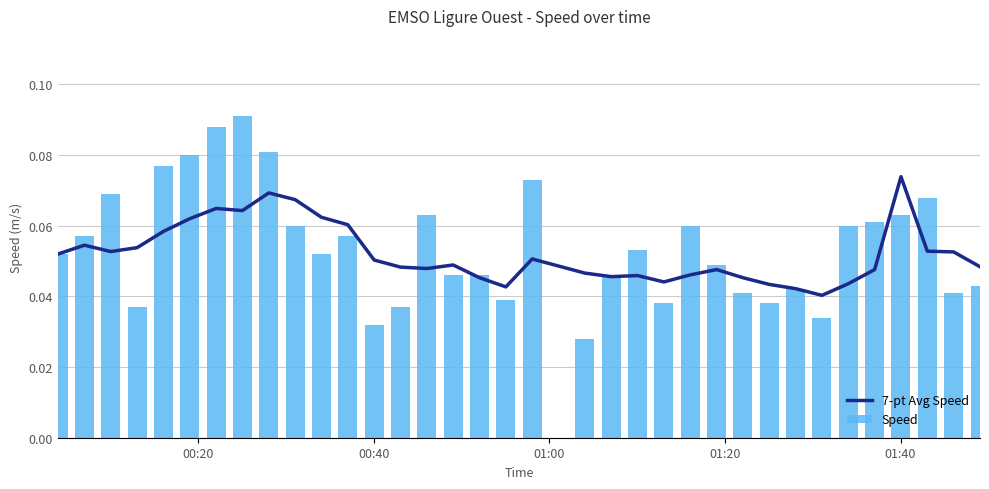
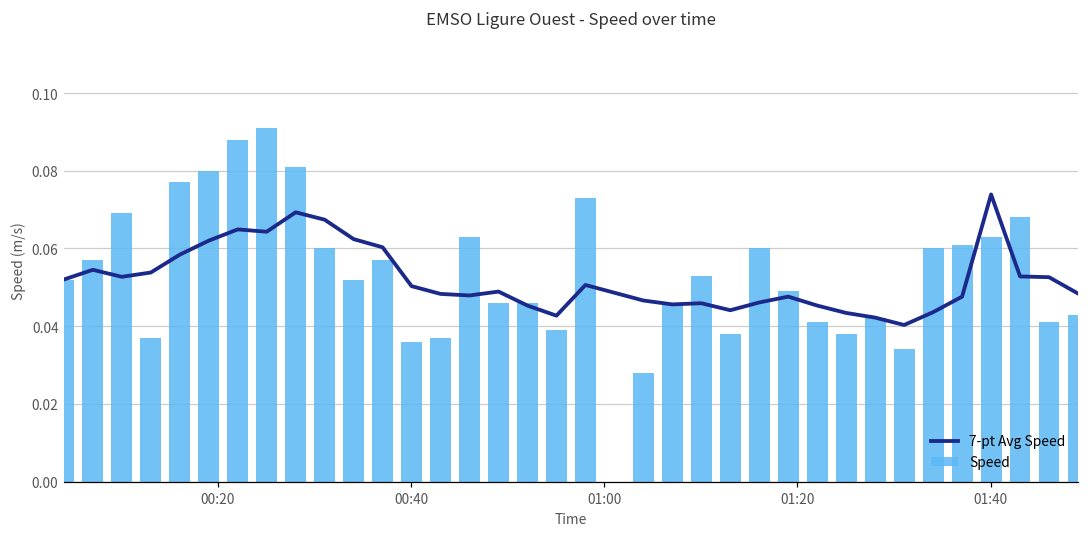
  {
    "Speed": {
-     "00:40": 0.032,
+     "00:40": 0.036,
      "01:40": 0.063
    },
    "7-pt Avg Speed": {
      "00:40": 0.050,
      "01:40": 0.074
    }
  }
